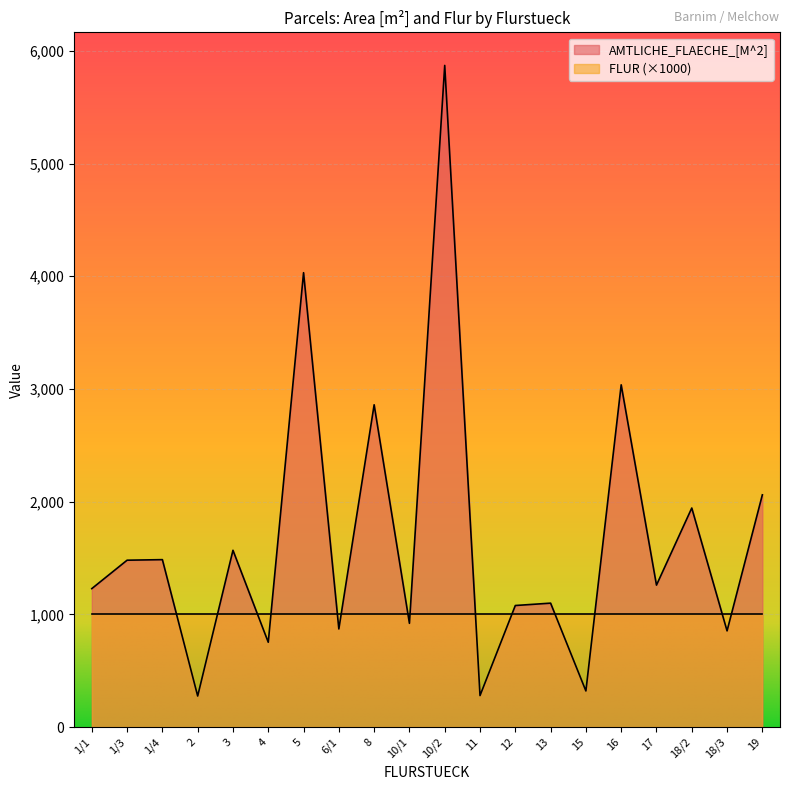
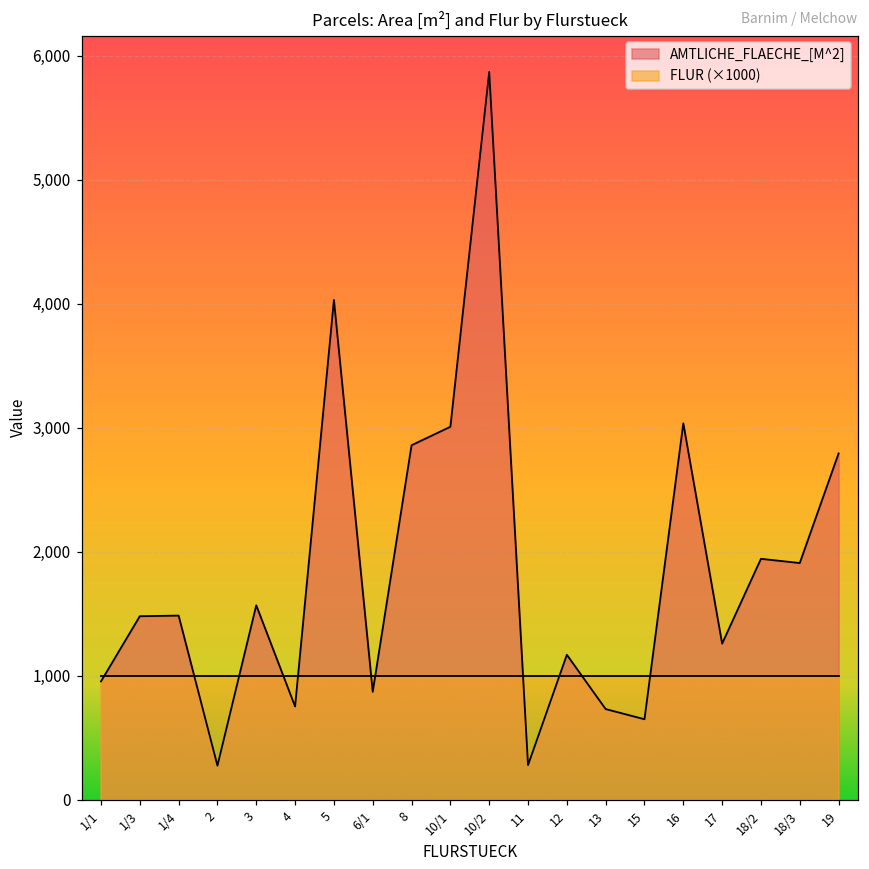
  {
    "AMTLICHE_FLAECHE_[M^2]": {
-     "1/1": "1,230",
+     "1/1": "960",
      "1/3": "1,480",
      "1/4": "1,490",
      "2": "280",
      "3": "1,570",
      "4": "750",
      "5": "4,030",
      "6/1": "870",
      "8": "2,860",
-     "10/1": "920",
+     "10/1": "3,010",
      "10/2": "5,870",
      "11": "280",
-     "12": "1,080",
-     "13": "1,100",
-     "15": "320",
+     "12": "1,170",
+     "13": "730",
+     "15": "650",
      "16": "3,040",
      "17": "1,260",
      "18/2": "1,940",
-     "18/3": "850",
-     "19": "2,060"
+     "18/3": "1,910",
+     "19": "2,790"
    },
    "FLUR (×1000)": {
      "1/1": "1,000",
      "1/3": "1,000",
      "1/4": "1,000",
      "2": "1,000",
      "3": "1,000",
      "4": "1,000",
      "5": "1,000",
      "6/1": "1,000",
      "8": "1,000",
      "10/1": "1,000",
      "10/2": "1,000",
      "11": "1,000",
      "12": "1,000",
      "13": "1,000",
      "15": "1,000",
      "16": "1,000",
      "17": "1,000",
      "18/2": "1,000",
      "18/3": "1,000",
      "19": "1,000"
    }
  }
